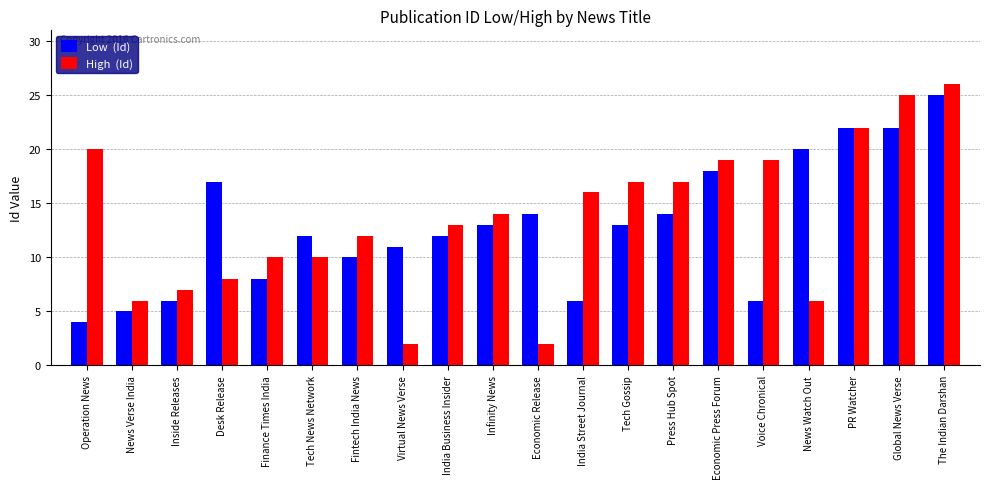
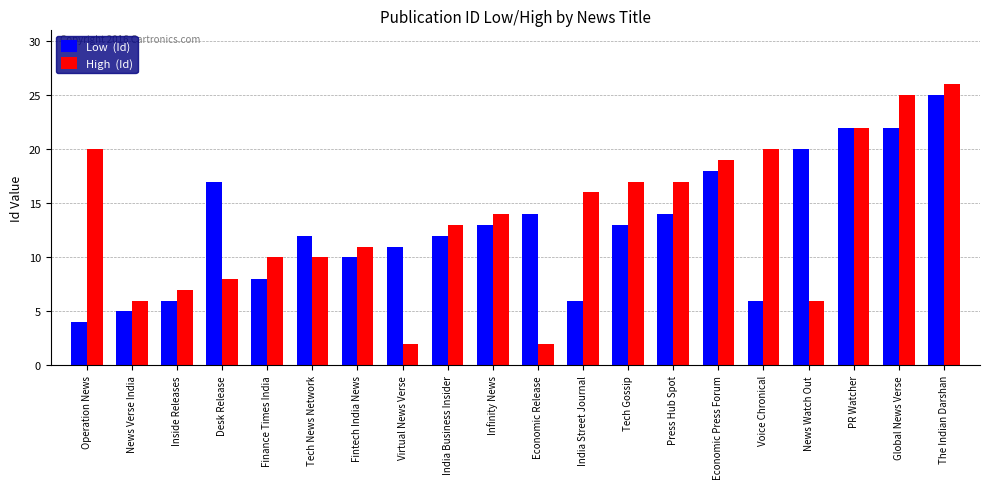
  {
    "Low (Id)": {
      "Operation News": 4,
      "News Verse India": 5,
      "Inside Releases": 6,
      "Desk Release": 17,
      "Finance Times India": 8,
      "Tech News Network": 12,
      "Fintech India News": 10,
      "Virtual News Verse": 11,
      "India Business Insider": 12,
      "Infinity News": 13,
      "Economic Release": 14,
      "India Street Journal": 6,
      "Tech Gossip": 13,
      "Press Hub Spot": 14,
      "Economic Press Forum": 18,
      "Voice Chronical": 6,
      "News Watch Out": 20,
      "PR Watcher": 22,
      "Global News Verse": 22,
      "The Indian Darshan": 25
    },
    "High (Id)": {
      "Operation News": 20,
      "News Verse India": 6,
      "Inside Releases": 7,
      "Desk Release": 8,
      "Finance Times India": 10,
      "Tech News Network": 10,
-     "Fintech India News": 12,
+     "Fintech India News": 11,
      "Virtual News Verse": 2,
      "India Business Insider": 13,
      "Infinity News": 14,
      "Economic Release": 2,
      "India Street Journal": 16,
      "Tech Gossip": 17,
      "Press Hub Spot": 17,
      "Economic Press Forum": 19,
-     "Voice Chronical": 19,
+     "Voice Chronical": 20,
      "News Watch Out": 6,
      "PR Watcher": 22,
      "Global News Verse": 25,
      "The Indian Darshan": 26
    }
  }
